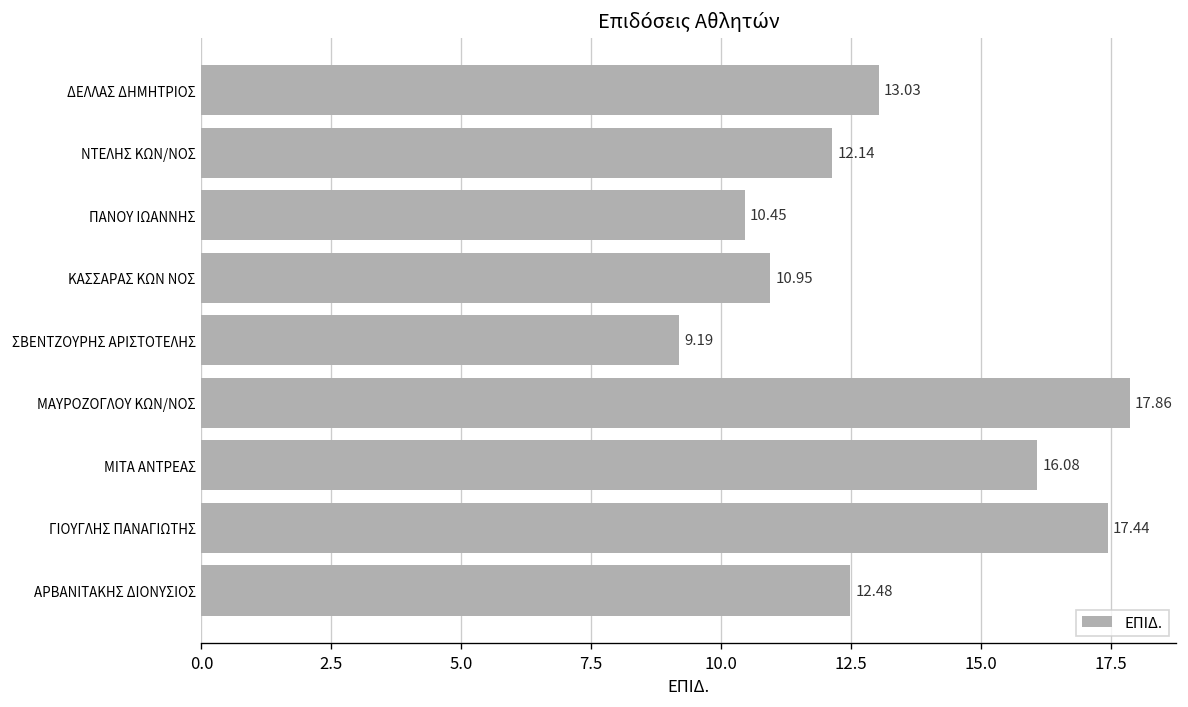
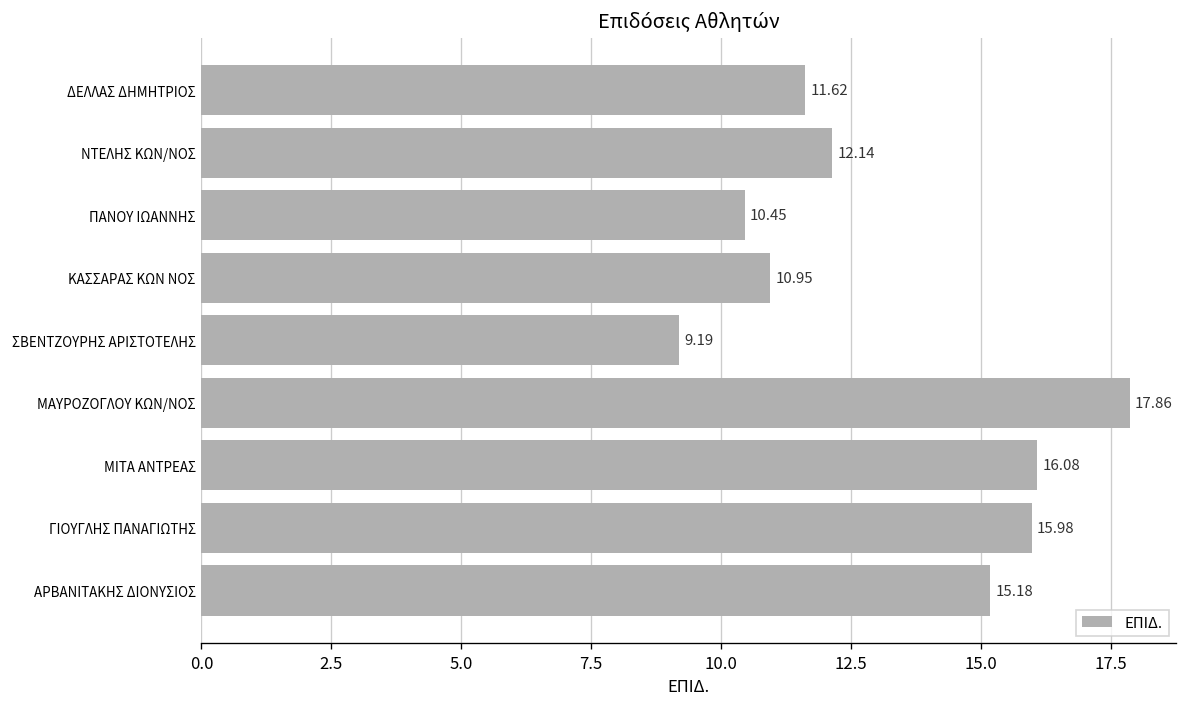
  {
-   "ΔΕΛΛΑΣ ΔΗΜΗΤΡΙΟΣ": 13.03,
+   "ΔΕΛΛΑΣ ΔΗΜΗΤΡΙΟΣ": 11.62,
    "ΝΤΕΛΗΣ ΚΩΝ/ΝΟΣ": 12.14,
    "ΠΑΝΟΥ ΙΩΑΝΝΗΣ": 10.45,
    "ΚΑΣΣΑΡΑΣ ΚΩΝ ΝΟΣ": 10.95,
    "ΣΒΕΝΤΖΟΥΡΗΣ ΑΡΙΣΤΟΤΕΛΗΣ": 9.19,
    "ΜΑΥΡΟΖΟΓΛΟΥ ΚΩΝ/ΝΟΣ": 17.86,
    "ΜΙΤΑ ΑΝΤΡΕΑΣ": 16.08,
-   "ΓΙΟΥΓΛΗΣ ΠΑΝΑΓΙΩΤΗΣ": 17.44,
-   "ΑΡΒΑΝΙΤΑΚΗΣ ΔΙΟΝΥΣΙΟΣ": 12.48
+   "ΓΙΟΥΓΛΗΣ ΠΑΝΑΓΙΩΤΗΣ": 15.98,
+   "ΑΡΒΑΝΙΤΑΚΗΣ ΔΙΟΝΥΣΙΟΣ": 15.18
  }
